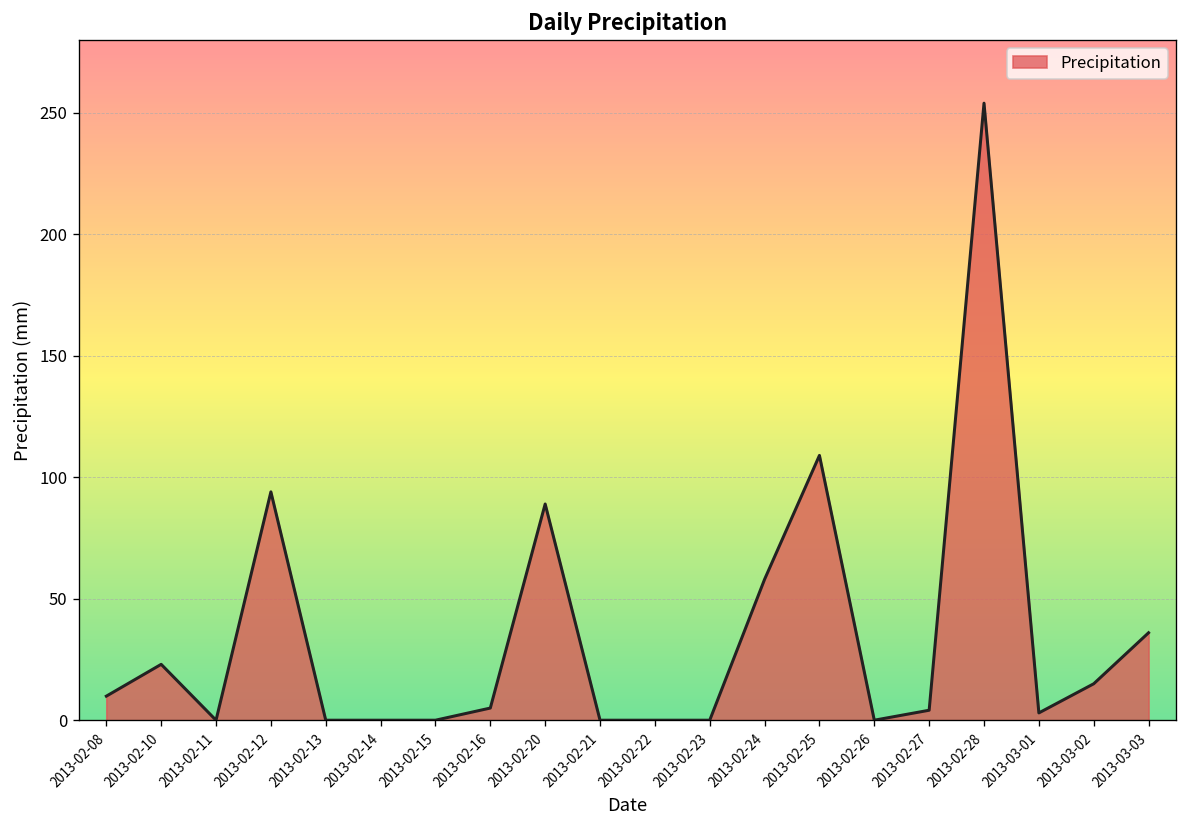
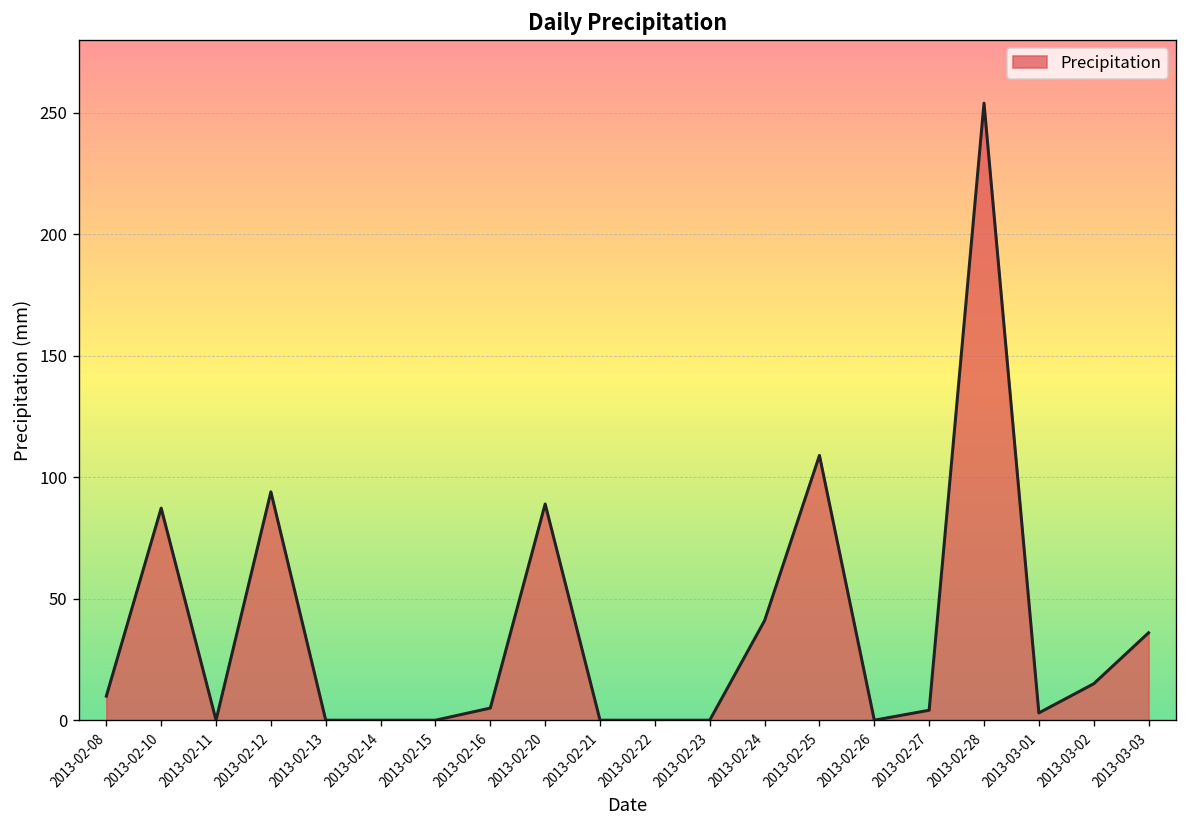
  {
    "2013-02-08": 10,
-   "2013-02-10": 23,
+   "2013-02-10": 87,
    "2013-02-11": 0,
    "2013-02-12": 94,
    "2013-02-13": 0,
    "2013-02-14": 0,
    "2013-02-15": 0,
    "2013-02-16": 5,
    "2013-02-20": 89,
    "2013-02-21": 0,
    "2013-02-22": 0,
    "2013-02-23": 0,
-   "2013-02-24": 58,
+   "2013-02-24": 41,
    "2013-02-25": 109,
    "2013-02-26": 0,
    "2013-02-27": 4,
    "2013-02-28": 254,
    "2013-03-01": 3,
    "2013-03-02": 15,
    "2013-03-03": 36
  }
